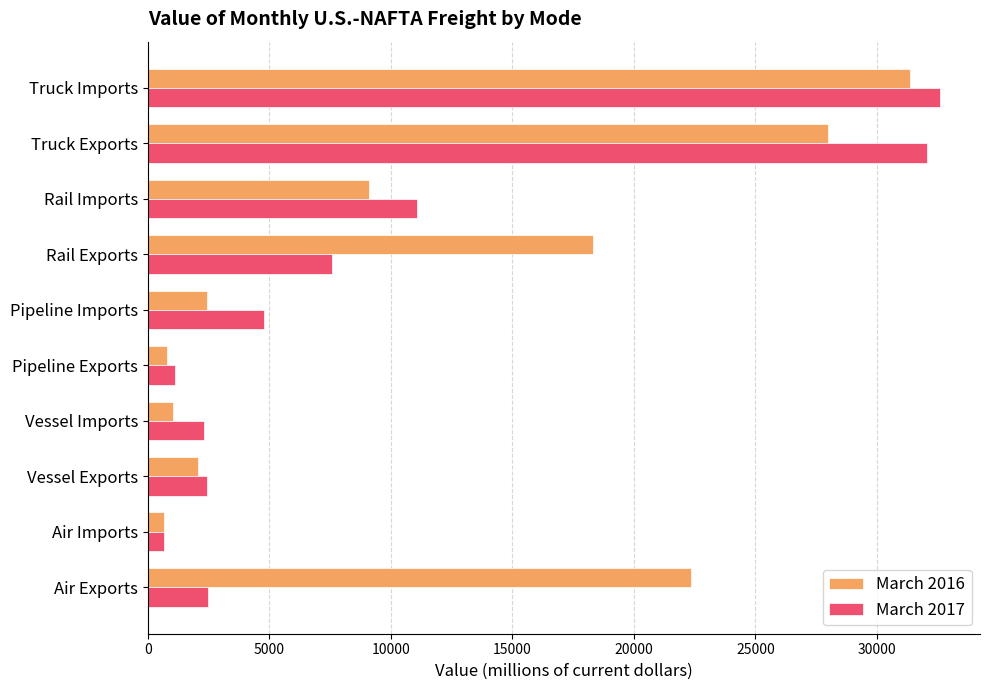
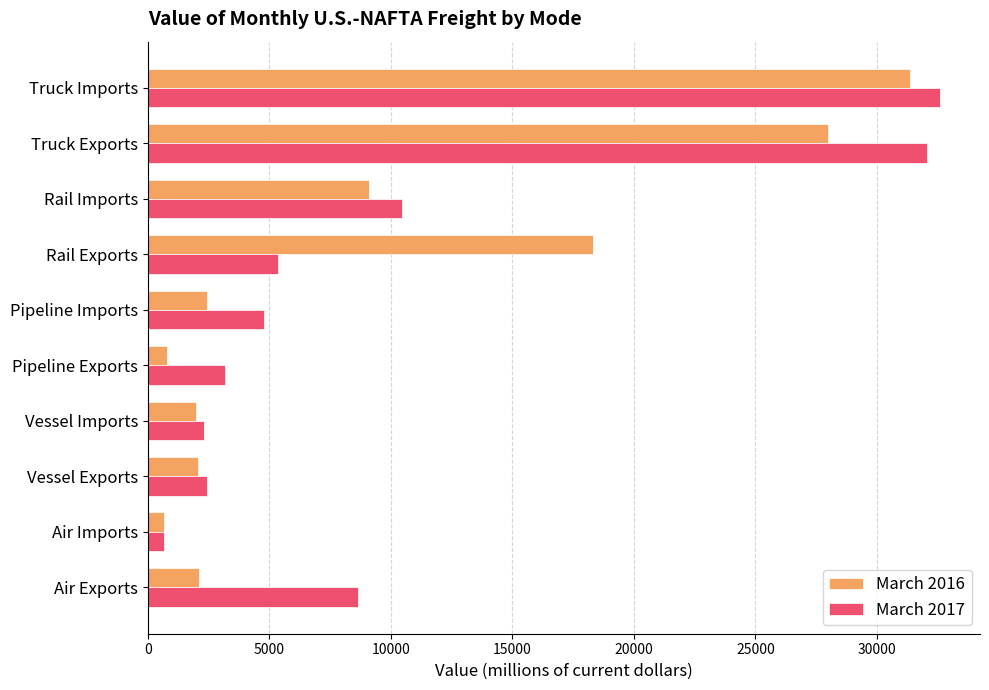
  {
    "March 2016": {
      "Truck Imports": 31400,
      "Truck Exports": 28000,
      "Rail Imports": 9100,
      "Rail Exports": 18300,
      "Pipeline Imports": 2500,
      "Pipeline Exports": 800,
-     "Vessel Imports": 1000,
+     "Vessel Imports": 2000,
      "Vessel Exports": 2100,
      "Air Imports": 700,
-     "Air Exports": 22300
+     "Air Exports": 2100
    },
    "March 2017": {
      "Truck Imports": 32600,
      "Truck Exports": 32100,
-     "Rail Imports": 11100,
-     "Rail Exports": 7600,
+     "Rail Imports": 10500,
+     "Rail Exports": 5400,
      "Pipeline Imports": 4800,
-     "Pipeline Exports": 1100,
+     "Pipeline Exports": 3200,
      "Vessel Imports": 2300,
      "Vessel Exports": 2400,
      "Air Imports": 700,
-     "Air Exports": 2500
+     "Air Exports": 8600
    }
  }
